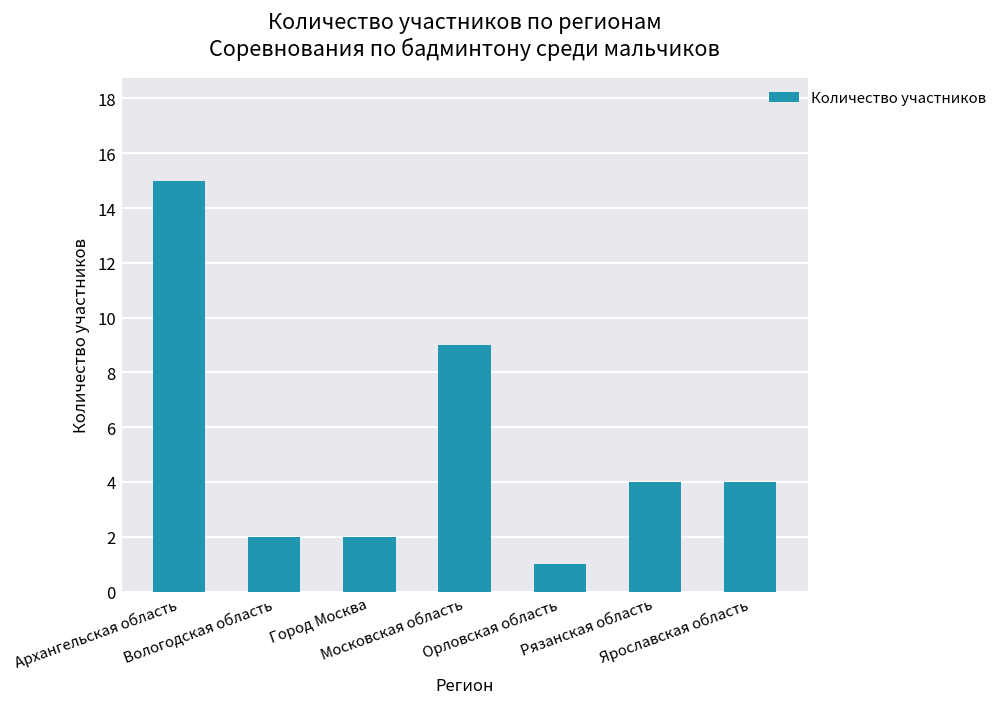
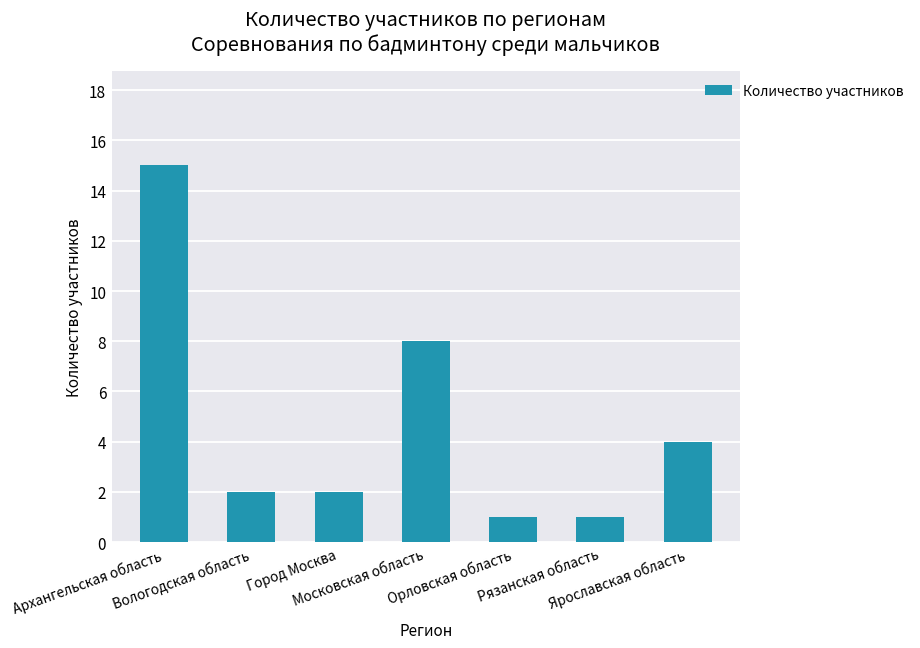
  {
    "Архангельская область": 15,
    "Вологодская область": 2,
    "Город Москва": 2,
-   "Московская область": 9,
+   "Московская область": 8,
    "Орловская область": 1,
-   "Рязанская область": 4,
+   "Рязанская область": 1,
    "Ярославская область": 4
  }
